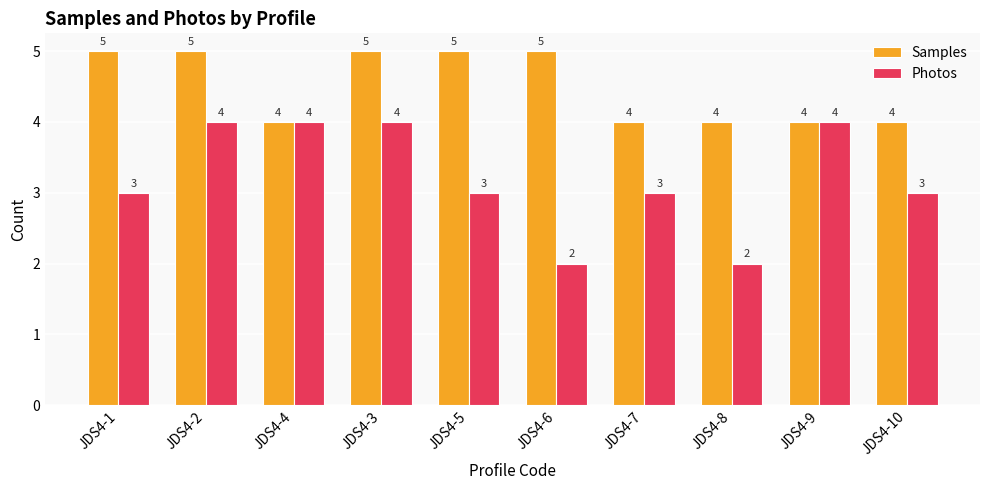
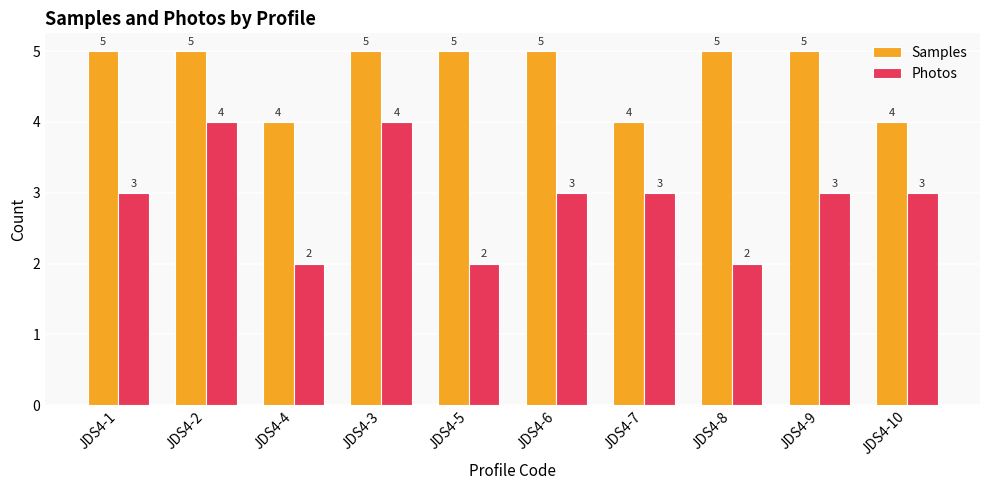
  {
    "Samples": {
      "JDS4-1": 5,
      "JDS4-2": 5,
      "JDS4-4": 4,
      "JDS4-3": 5,
      "JDS4-5": 5,
      "JDS4-6": 5,
      "JDS4-7": 4,
-     "JDS4-8": 4,
-     "JDS4-9": 4,
+     "JDS4-8": 5,
+     "JDS4-9": 5,
      "JDS4-10": 4
    },
    "Photos": {
      "JDS4-1": 3,
      "JDS4-2": 4,
-     "JDS4-4": 4,
+     "JDS4-4": 2,
      "JDS4-3": 4,
-     "JDS4-5": 3,
-     "JDS4-6": 2,
+     "JDS4-5": 2,
+     "JDS4-6": 3,
      "JDS4-7": 3,
      "JDS4-8": 2,
-     "JDS4-9": 4,
+     "JDS4-9": 3,
      "JDS4-10": 3
    }
  }
